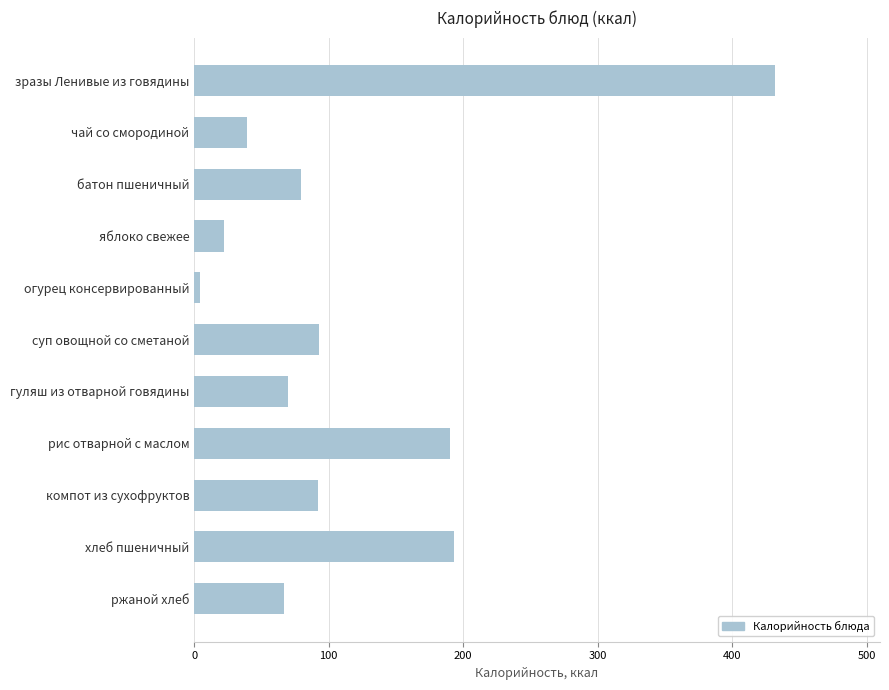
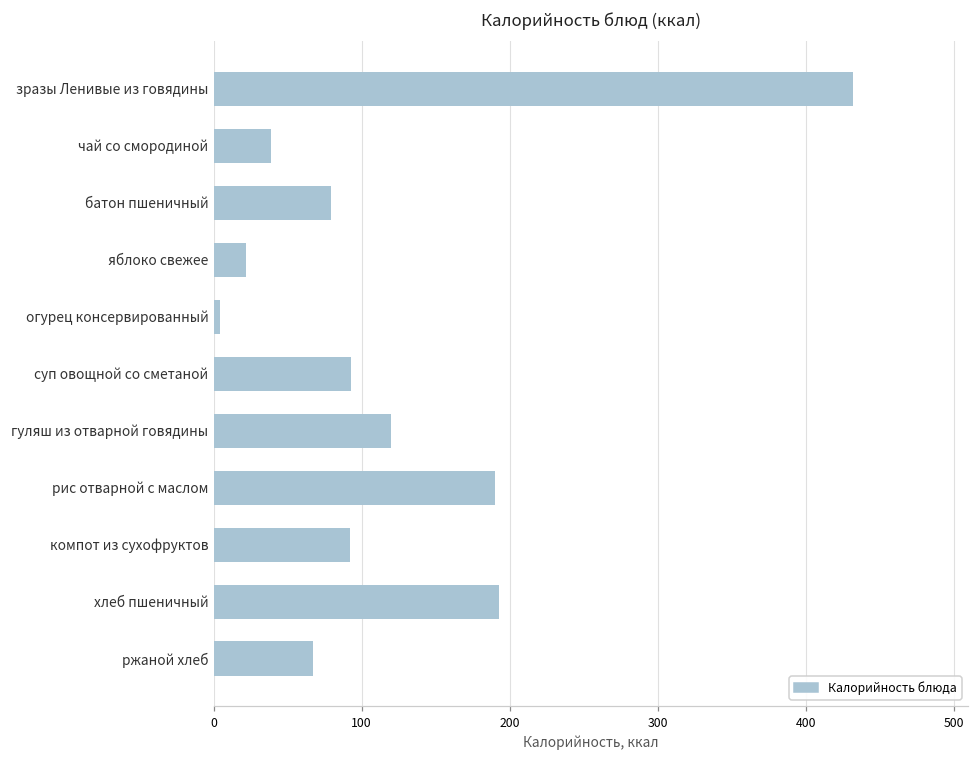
  {
    "зразы Ленивые из говядины": 432,
    "чай со смородиной": 39,
    "батон пшеничный": 79,
    "яблоко свежее": 22,
    "огурец консервированный": 4,
    "суп овощной со сметаной": 93,
-   "гуляш из отварной говядины": 70,
+   "гуляш из отварной говядины": 120,
    "рис отварной с маслом": 190,
    "компот из сухофруктов": 92,
    "хлеб пшеничный": 193,
    "ржаной хлеб": 67
  }
